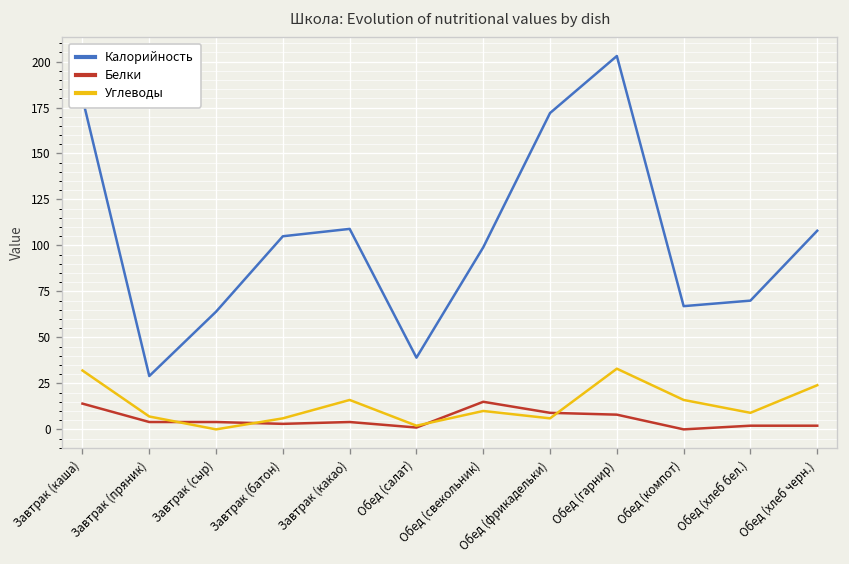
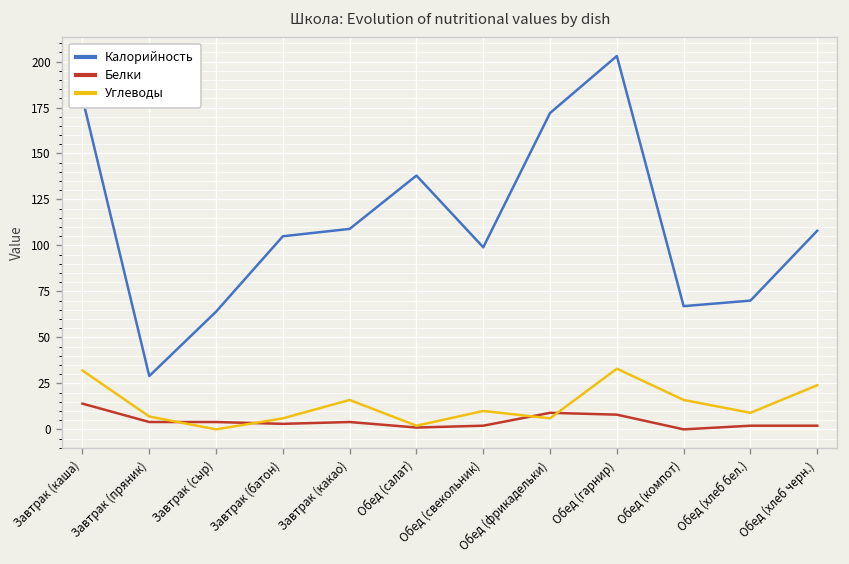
  {
    "Калорийность": {
      "Завтрак (пряник)": 29,
      "Завтрак (сыр)": 64,
      "Завтрак (батон)": 105,
      "Завтрак (какао)": 109,
-     "Обед (салат)": 39,
+     "Обед (салат)": 138,
      "Обед (свекольник)": 99,
      "Обед (фрикадельки)": 172,
      "Обед (гарнир)": 203,
      "Обед (компот)": 67,
      "Обед (хлеб бел.)": 70,
      "Обед (хлеб черн.)": 108
    },
    "Белки": {
      "Завтрак (каша)": 14,
      "Завтрак (пряник)": 4,
      "Завтрак (сыр)": 4,
      "Завтрак (батон)": 3,
      "Завтрак (какао)": 4,
-     "Обед (свекольник)": 15,
+     "Обед (свекольник)": 2,
      "Обед (фрикадельки)": 9,
      "Обед (гарнир)": 8,
      "Обед (компот)": 0,
      "Обед (хлеб бел.)": 2,
      "Обед (хлеб черн.)": 2
    },
    "Углеводы": {
      "Завтрак (каша)": 32,
      "Завтрак (пряник)": 7,
      "Завтрак (сыр)": 0,
      "Завтрак (батон)": 6,
      "Завтрак (какао)": 16,
      "Обед (свекольник)": 10,
      "Обед (фрикадельки)": 6,
      "Обед (гарнир)": 33,
      "Обед (компот)": 16,
      "Обед (хлеб бел.)": 9,
      "Обед (хлеб черн.)": 24
    }
  }
